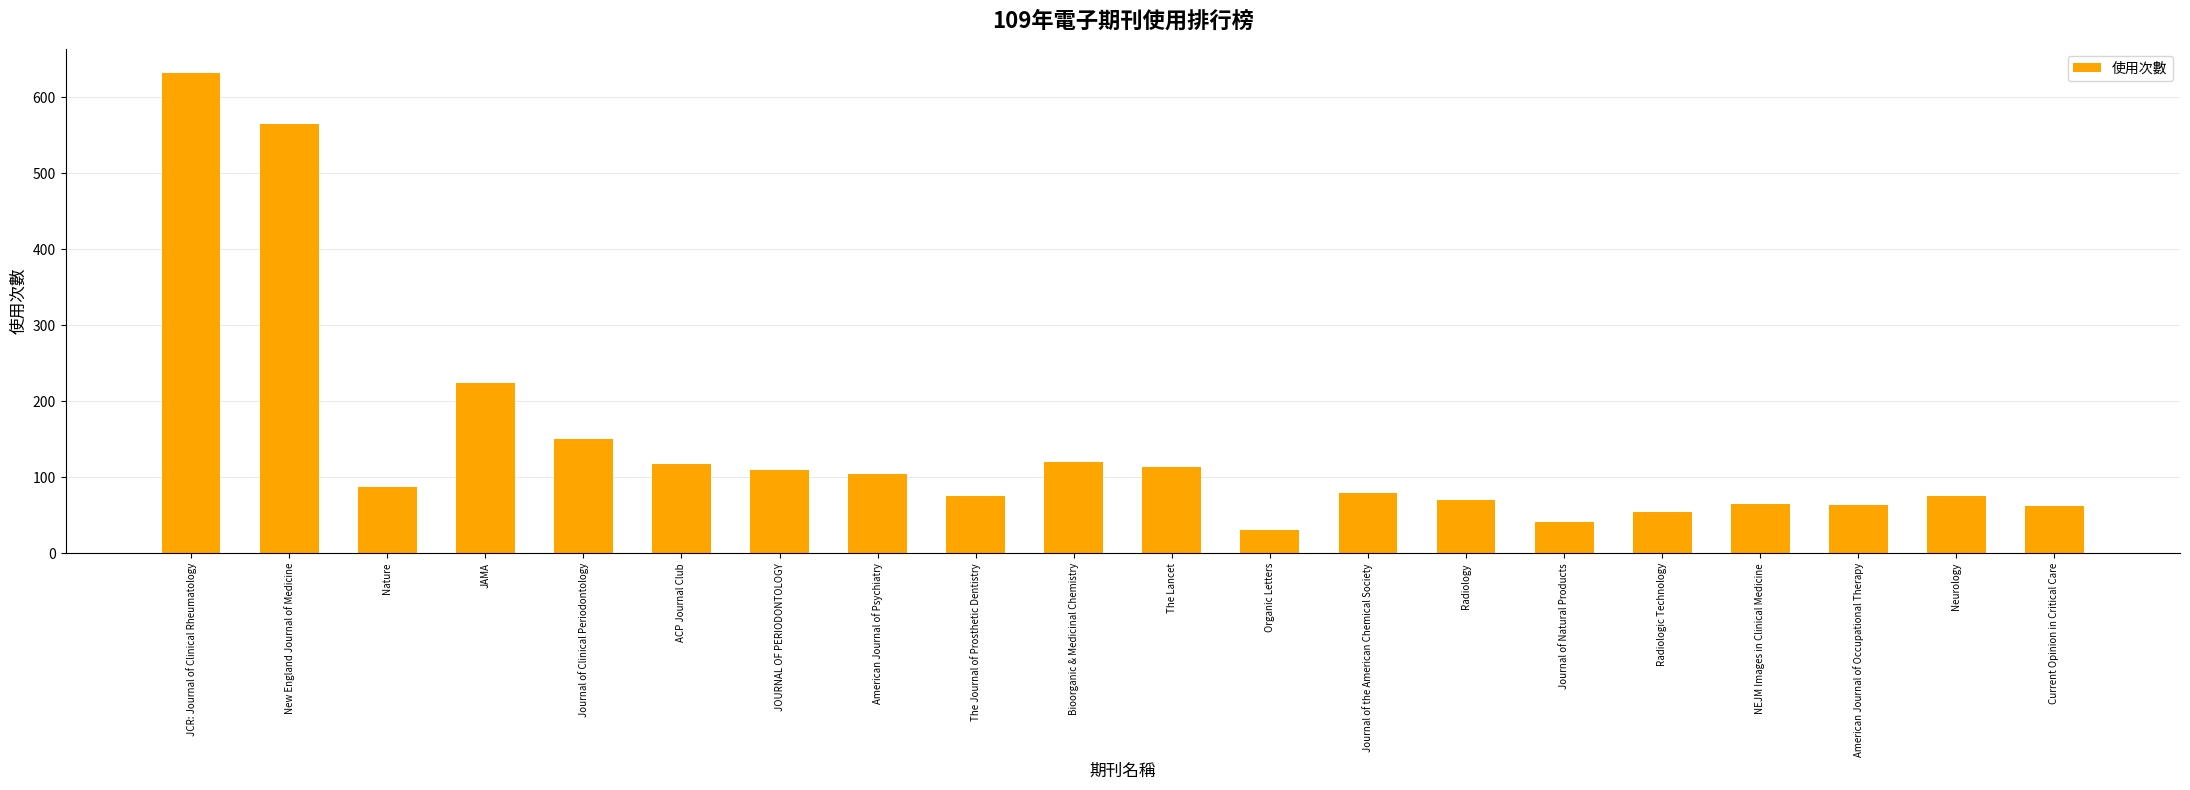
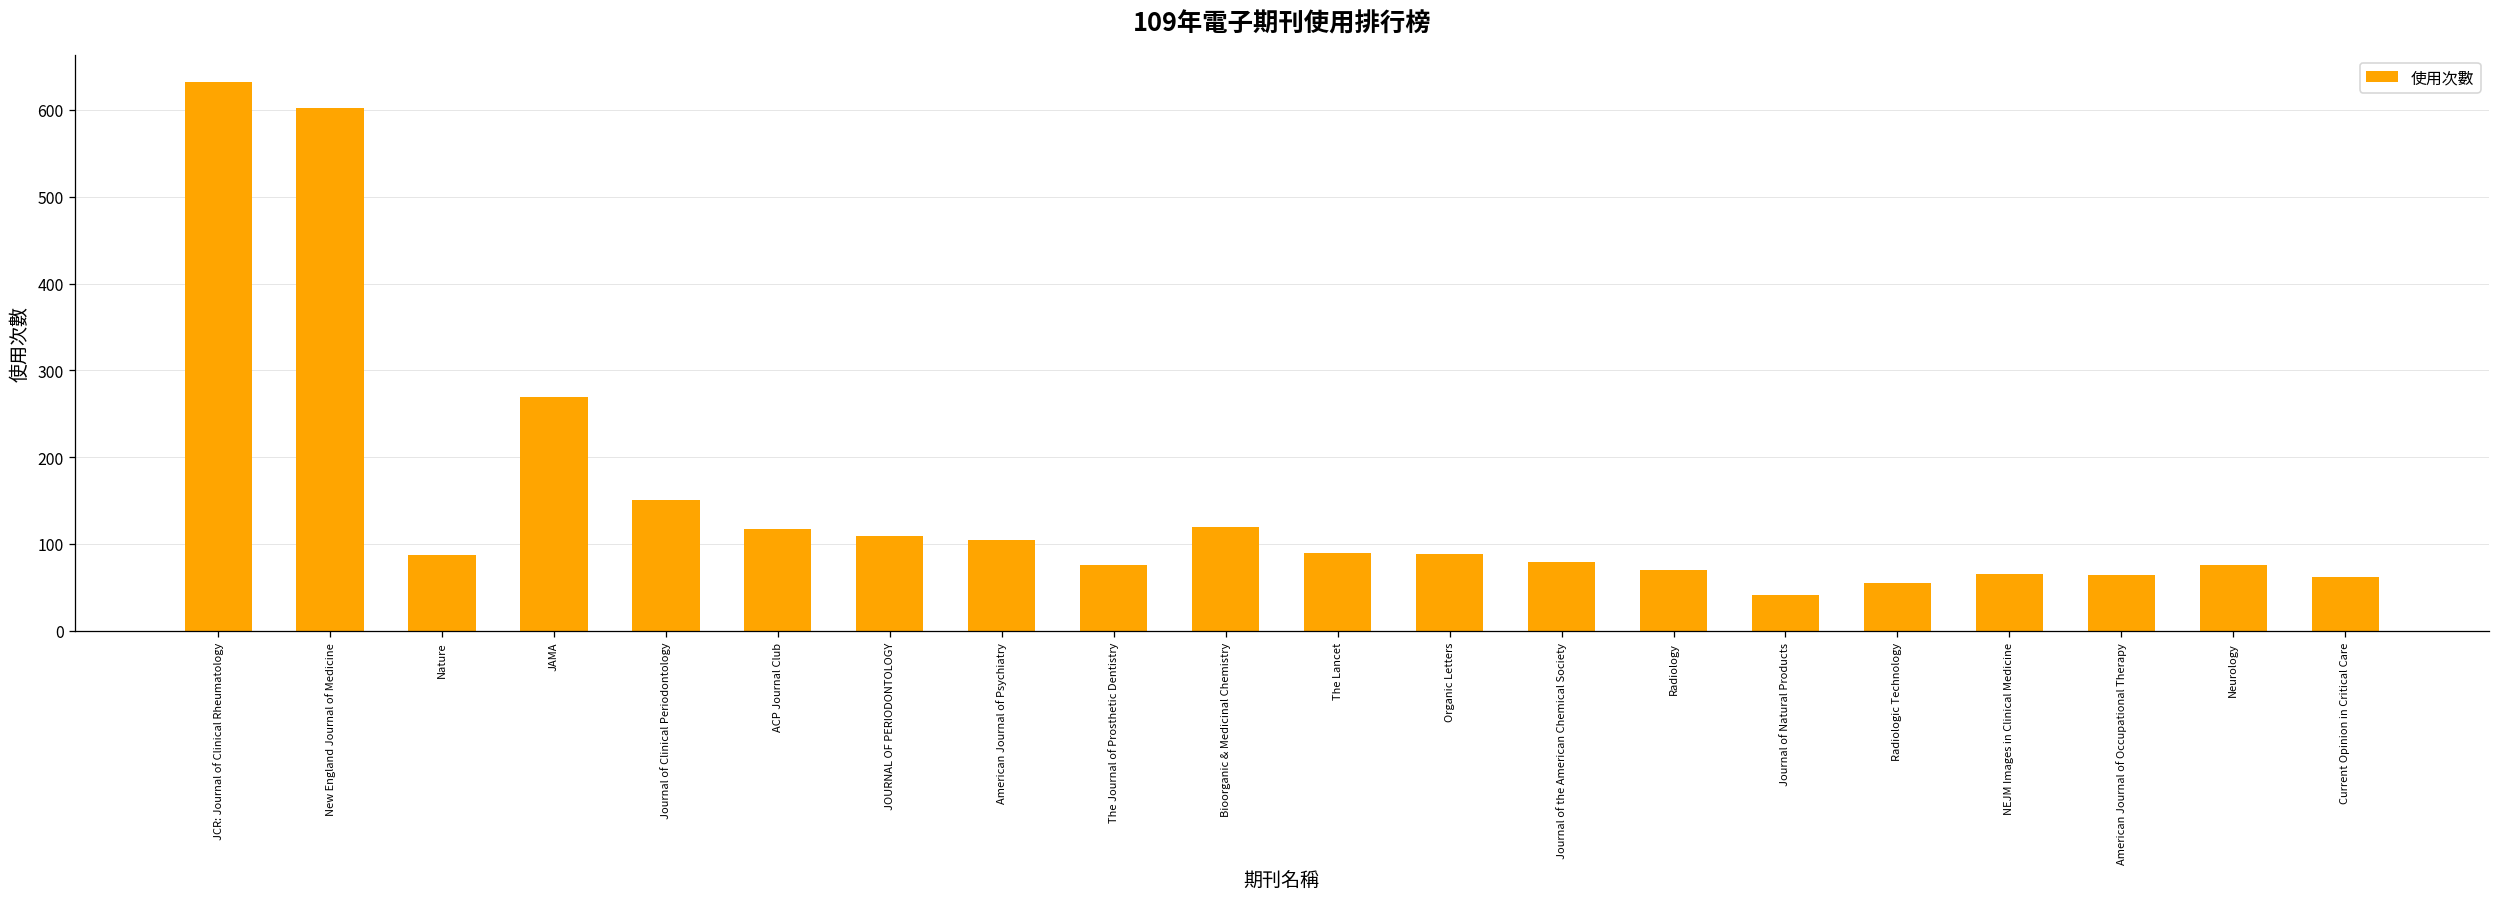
  {
    "JCR: Journal of Clinical Rheumatology": 630,
-   "New England Journal of Medicine": 570,
+   "New England Journal of Medicine": 600,
    "Nature": 90,
-   "JAMA": 220,
+   "JAMA": 270,
    "Journal of Clinical Periodontology": 150,
    "ACP Journal Club": 120,
    "JOURNAL OF PERIODONTOLOGY": 110,
    "American Journal of Psychiatry": 110,
    "The Journal of Prosthetic Dentistry": 80,
    "Bioorganic & Medicinal Chemistry": 120,
-   "The Lancet": 110,
-   "Organic Letters": 30,
+   "The Lancet": 90,
+   "Organic Letters": 90,
    "Journal of the American Chemical Society": 80,
    "Radiology": 70,
    "Journal of Natural Products": 40,
    "Radiologic Technology": 60,
    "NEJM Images in Clinical Medicine": 70,
    "American Journal of Occupational Therapy": 60,
    "Neurology": 80,
    "Current Opinion in Critical Care": 60
  }
